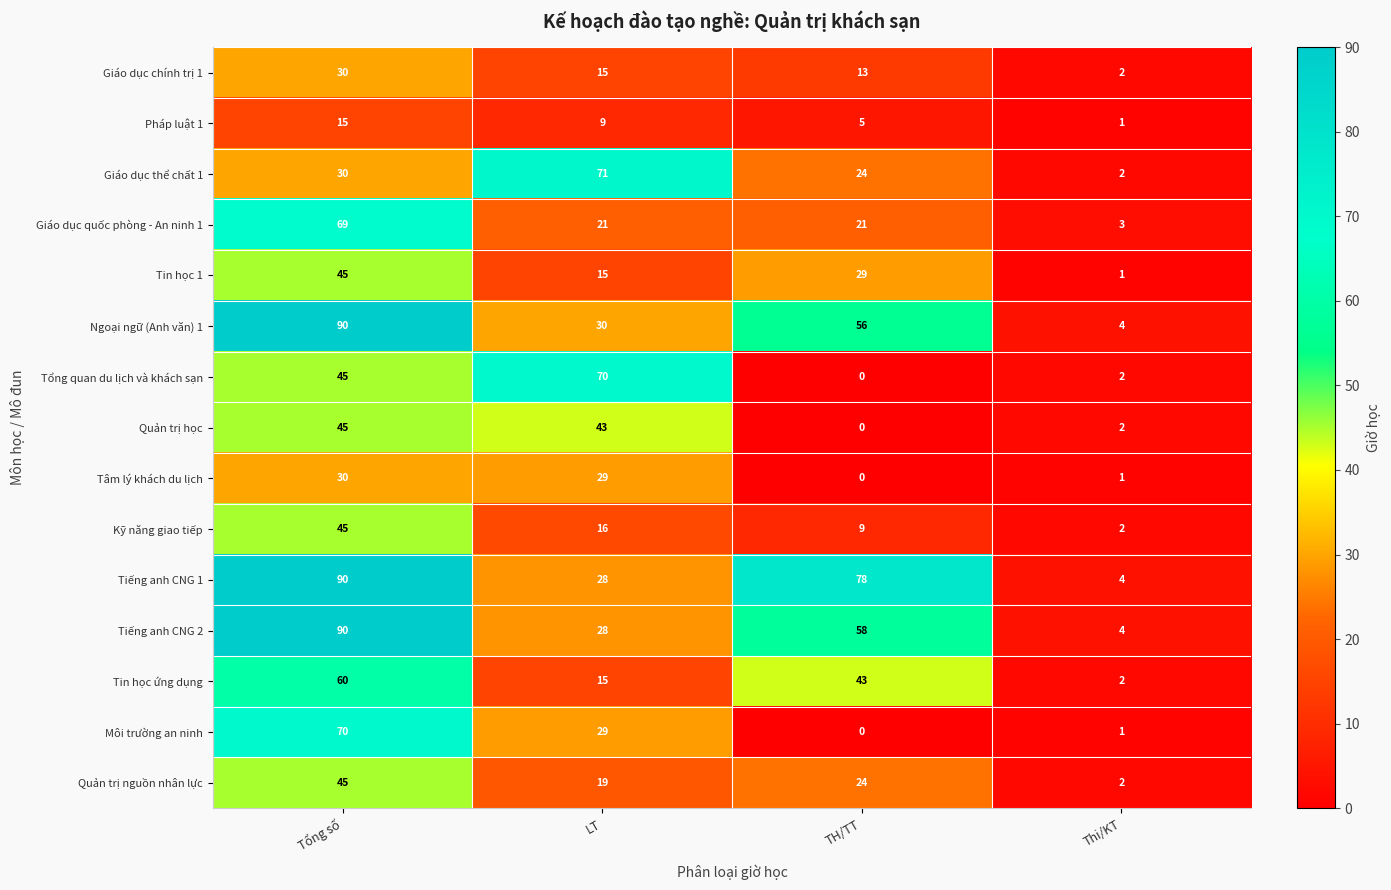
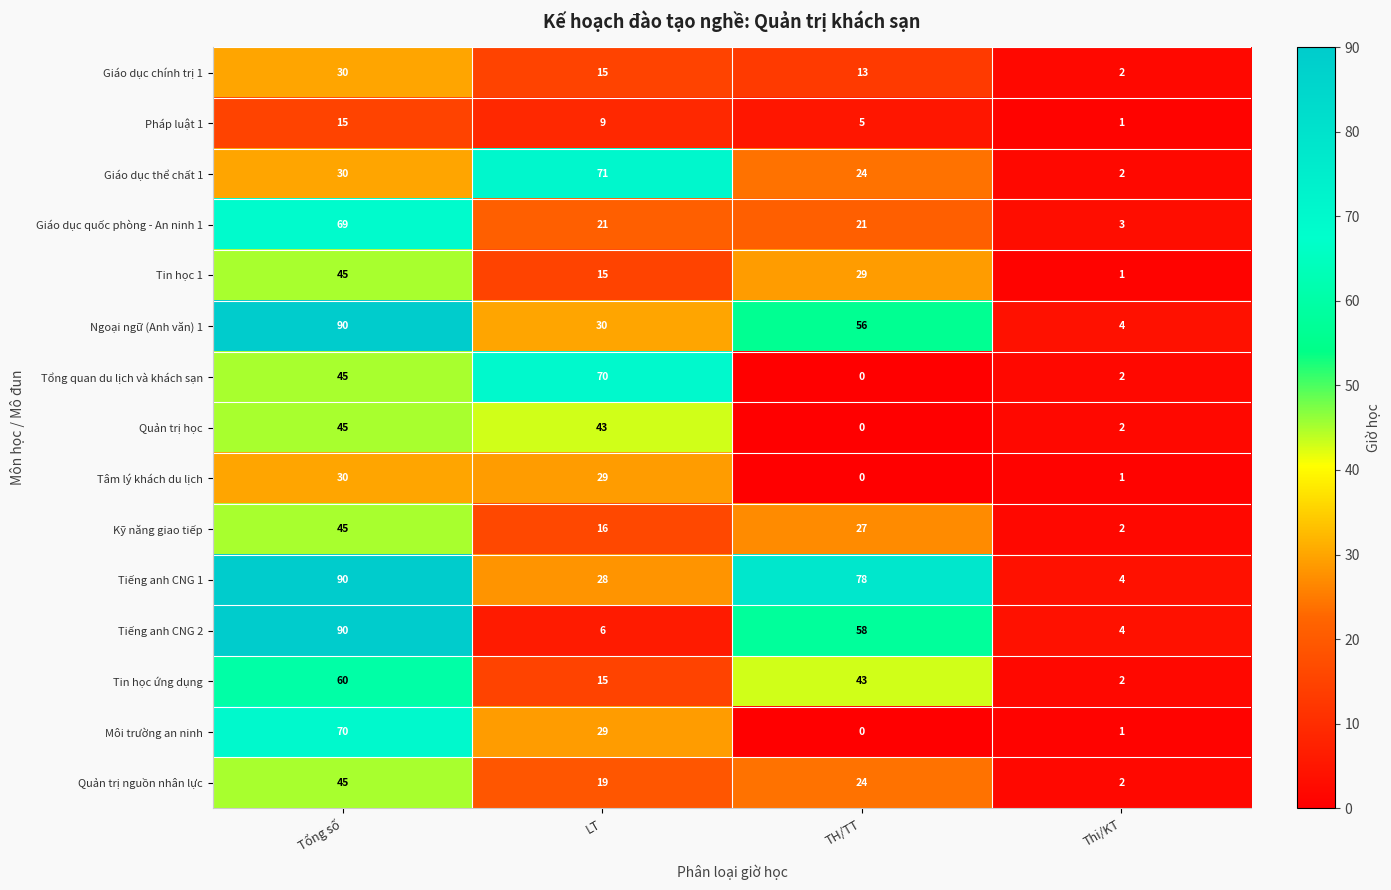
  {
    "Giáo dục chính trị 1": {
      "Tổng số": 30,
      "LT": 15,
      "TH/TT": 13,
      "Thi/KT": 2
    },
    "Pháp luật 1": {
      "Tổng số": 15,
      "LT": 9,
      "TH/TT": 5,
      "Thi/KT": 1
    },
    "Giáo dục thể chất 1": {
      "Tổng số": 30,
      "LT": 71,
      "TH/TT": 24,
      "Thi/KT": 2
    },
    "Giáo dục quốc phòng - An ninh 1": {
      "Tổng số": 69,
      "LT": 21,
      "TH/TT": 21,
      "Thi/KT": 3
    },
    "Tin học 1": {
      "Tổng số": 45,
      "LT": 15,
      "TH/TT": 29,
      "Thi/KT": 1
    },
    "Ngoại ngữ (Anh văn) 1": {
      "Tổng số": 90,
      "LT": 30,
      "TH/TT": 56,
      "Thi/KT": 4
    },
    "Tổng quan du lịch và khách sạn": {
      "Tổng số": 45,
      "LT": 70,
      "TH/TT": 0,
      "Thi/KT": 2
    },
    "Quản trị học": {
      "Tổng số": 45,
      "LT": 43,
      "TH/TT": 0,
      "Thi/KT": 2
    },
    "Tâm lý khách du lịch": {
      "Tổng số": 30,
      "LT": 29,
      "TH/TT": 0,
      "Thi/KT": 1
    },
    "Kỹ năng giao tiếp": {
      "Tổng số": 45,
      "LT": 16,
-     "TH/TT": 9,
+     "TH/TT": 27,
      "Thi/KT": 2
    },
    "Tiếng anh CNG 1": {
      "Tổng số": 90,
      "LT": 28,
      "TH/TT": 78,
      "Thi/KT": 4
    },
    "Tiếng anh CNG 2": {
      "Tổng số": 90,
-     "LT": 28,
+     "LT": 6,
      "TH/TT": 58,
      "Thi/KT": 4
    },
    "Tin học ứng dụng": {
      "Tổng số": 60,
      "LT": 15,
      "TH/TT": 43,
      "Thi/KT": 2
    },
    "Môi trường an ninh": {
      "Tổng số": 70,
      "LT": 29,
      "TH/TT": 0,
      "Thi/KT": 1
    },
    "Quản trị nguồn nhân lực": {
      "Tổng số": 45,
      "LT": 19,
      "TH/TT": 24,
      "Thi/KT": 2
    }
  }
